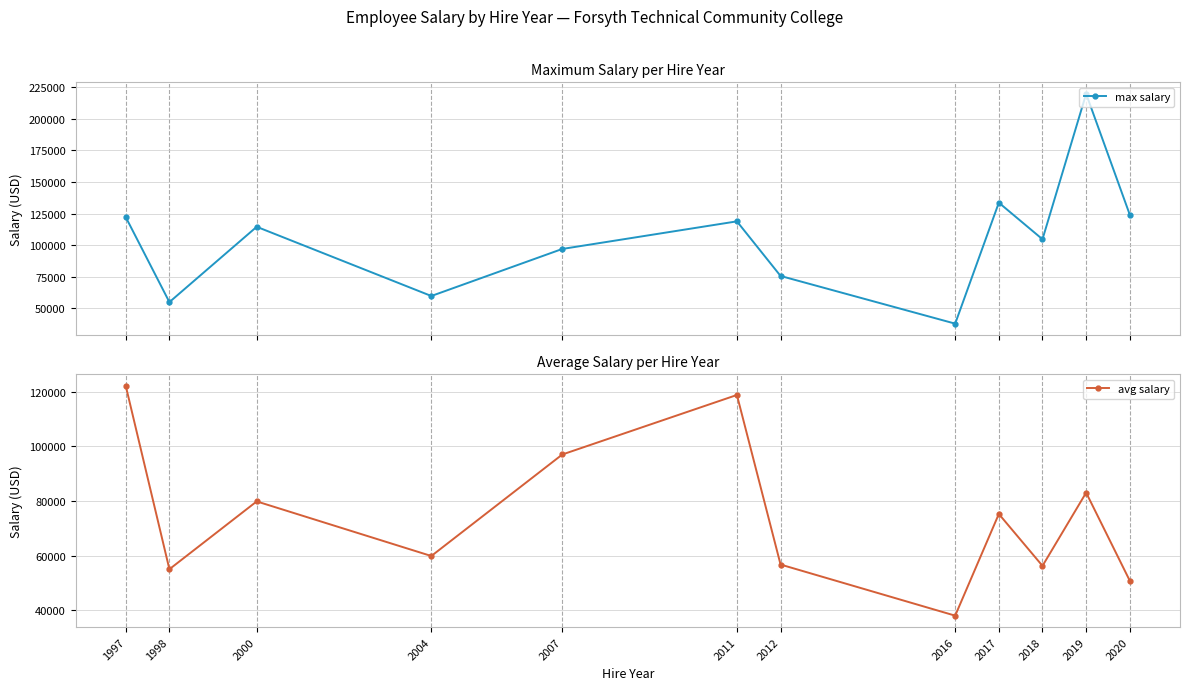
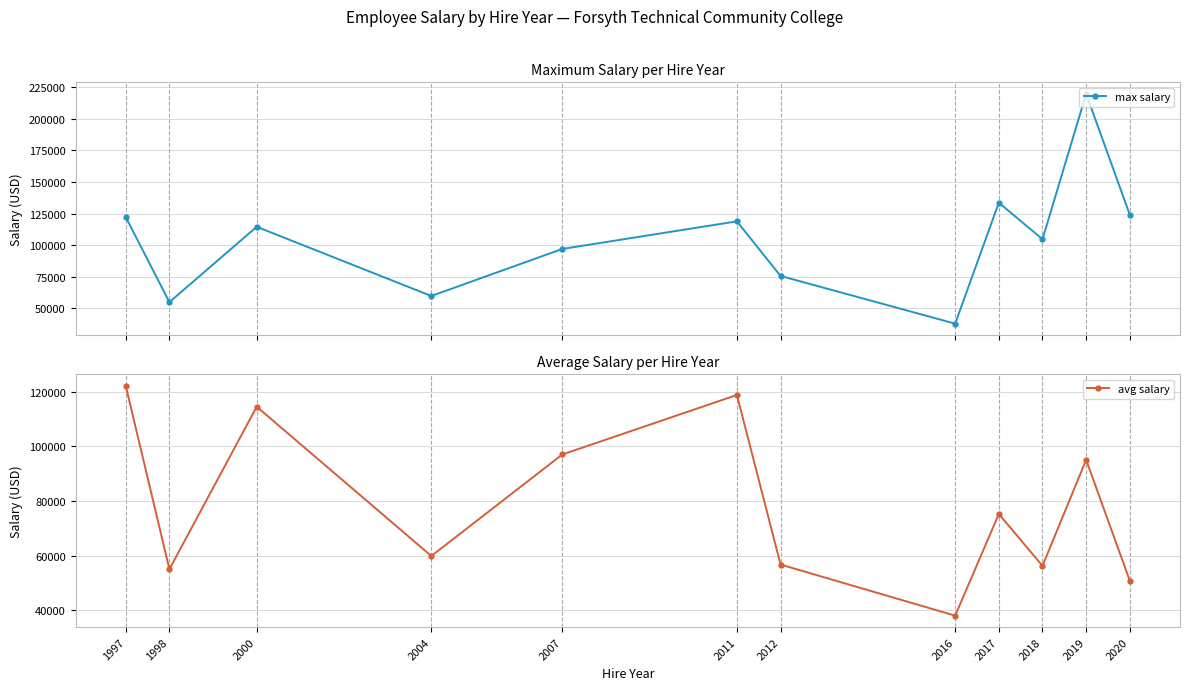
  {
    "Average Salary per Hire Year": {
      "1997": 122000,
      "1998": 55000,
-     "2000": 80000,
+     "2000": 115000,
      "2004": 60000,
      "2007": 97000,
      "2011": 119000,
      "2012": 57000,
      "2016": 38000,
      "2017": 75000,
      "2018": 56000,
-     "2019": 83000,
+     "2019": 95000,
      "2020": 51000
    }
  }
